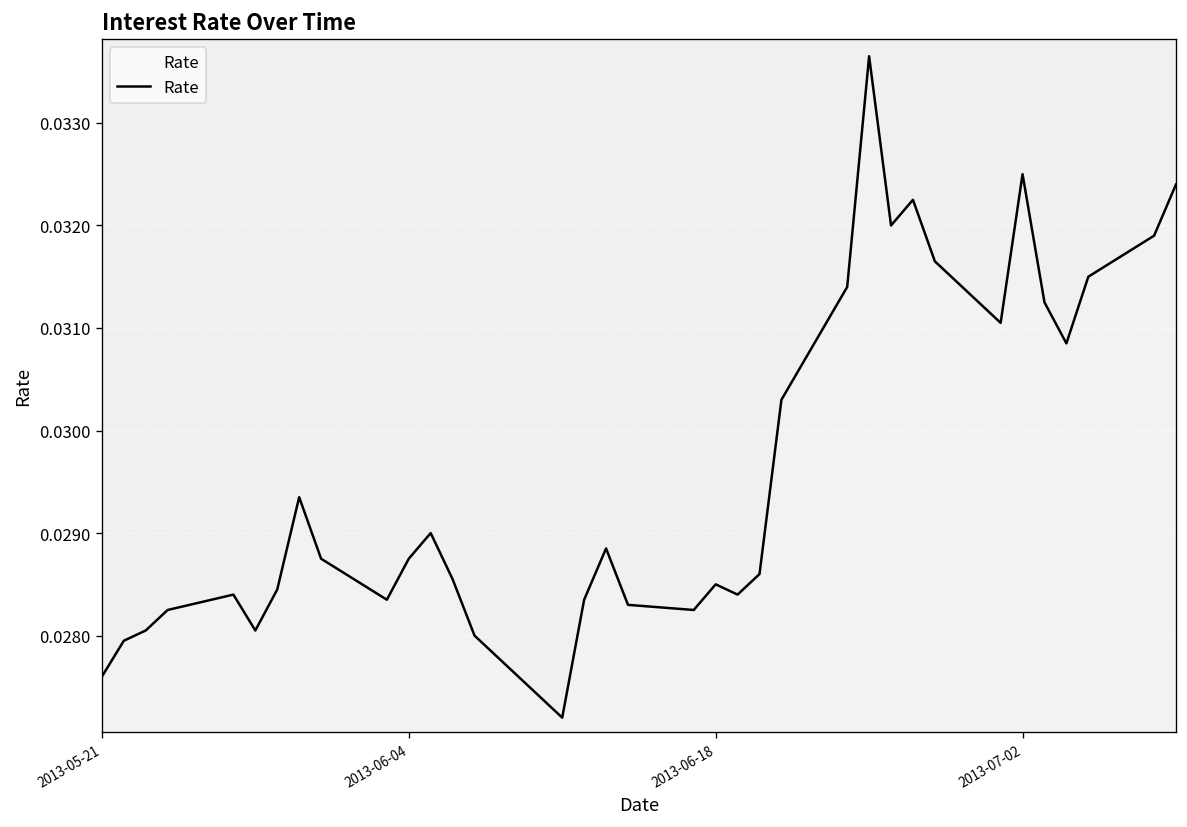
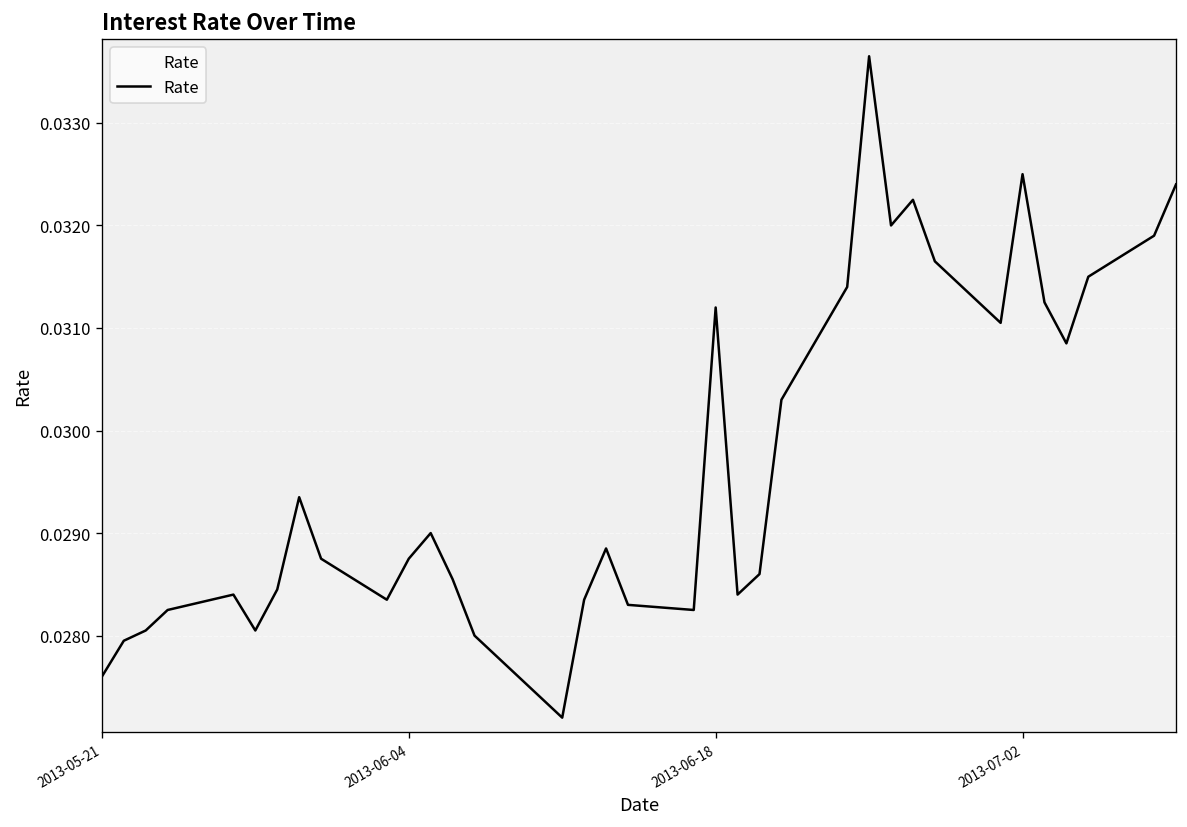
  {
    "2013-05-21": 0.0276,
    "2013-06-04": 0.0288,
-   "2013-06-18": 0.0285,
+   "2013-06-18": 0.0312,
    "2013-07-02": 0.0325
  }
